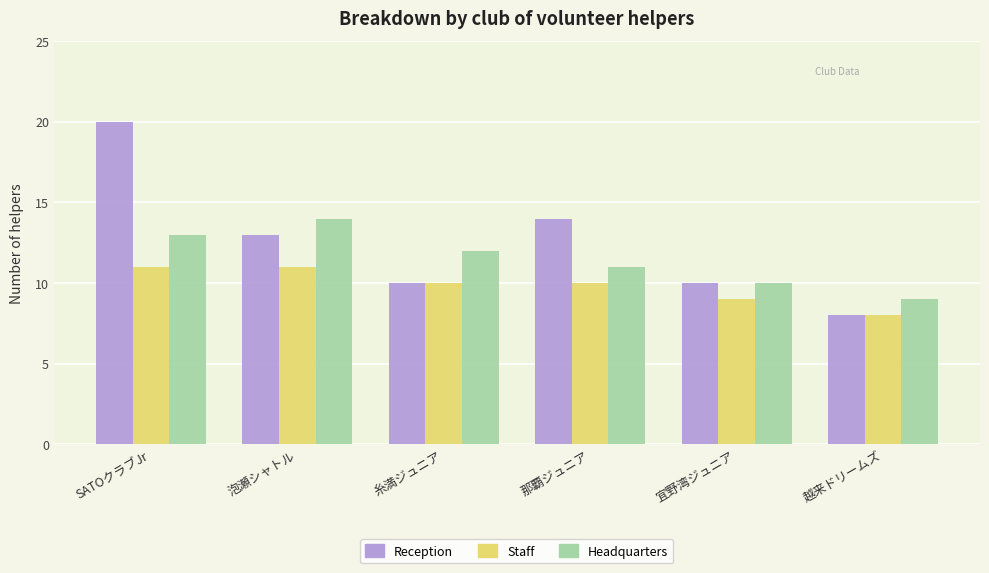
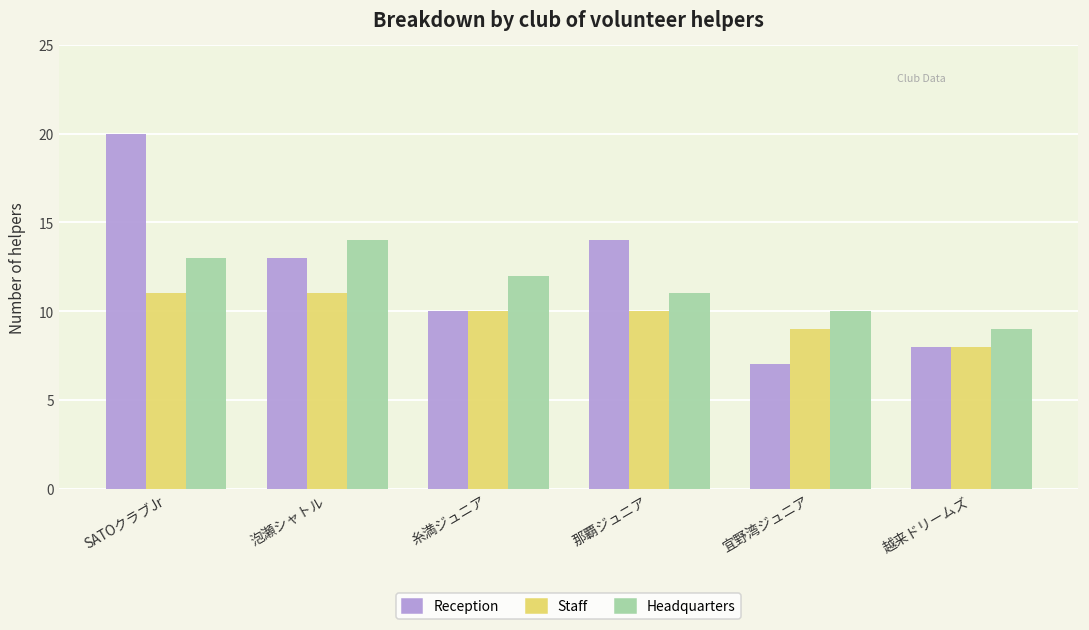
  {
    "Reception": {
      "SATOクラブJr": 20,
      "泡瀬シャトル": 13,
      "糸満ジュニア": 10,
      "那覇ジュニア": 14,
-     "宜野湾ジュニア": 10,
+     "宜野湾ジュニア": 7,
      "越来ドリームズ": 8
    },
    "Staff": {
      "SATOクラブJr": 11,
      "泡瀬シャトル": 11,
      "糸満ジュニア": 10,
      "那覇ジュニア": 10,
      "宜野湾ジュニア": 9,
      "越来ドリームズ": 8
    },
    "Headquarters": {
      "SATOクラブJr": 13,
      "泡瀬シャトル": 14,
      "糸満ジュニア": 12,
      "那覇ジュニア": 11,
      "宜野湾ジュニア": 10,
      "越来ドリームズ": 9
    }
  }
